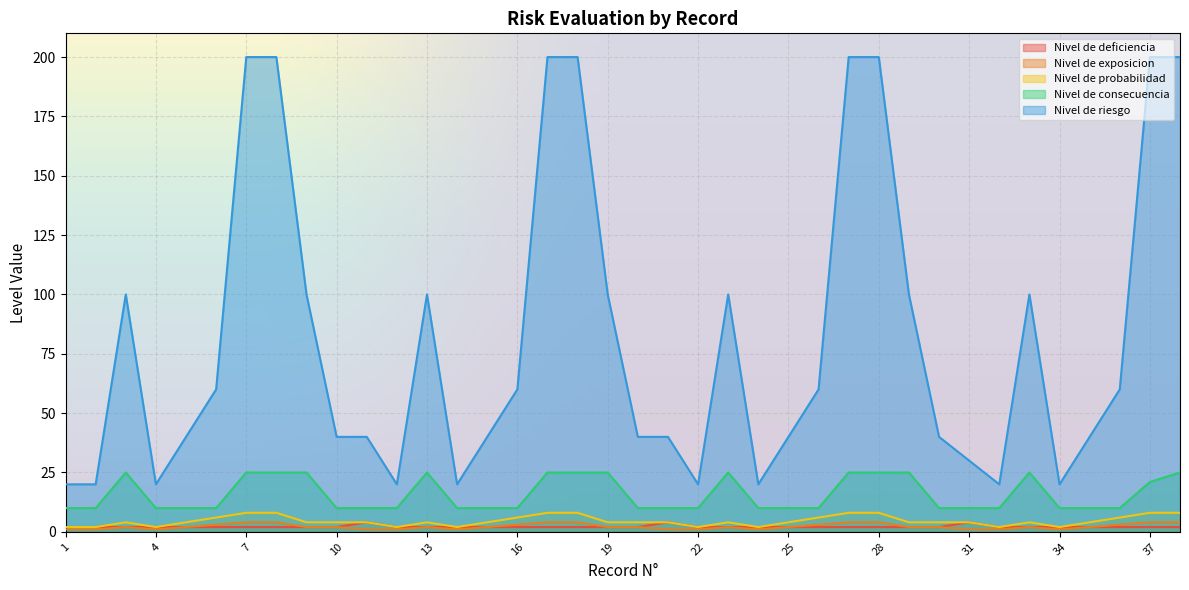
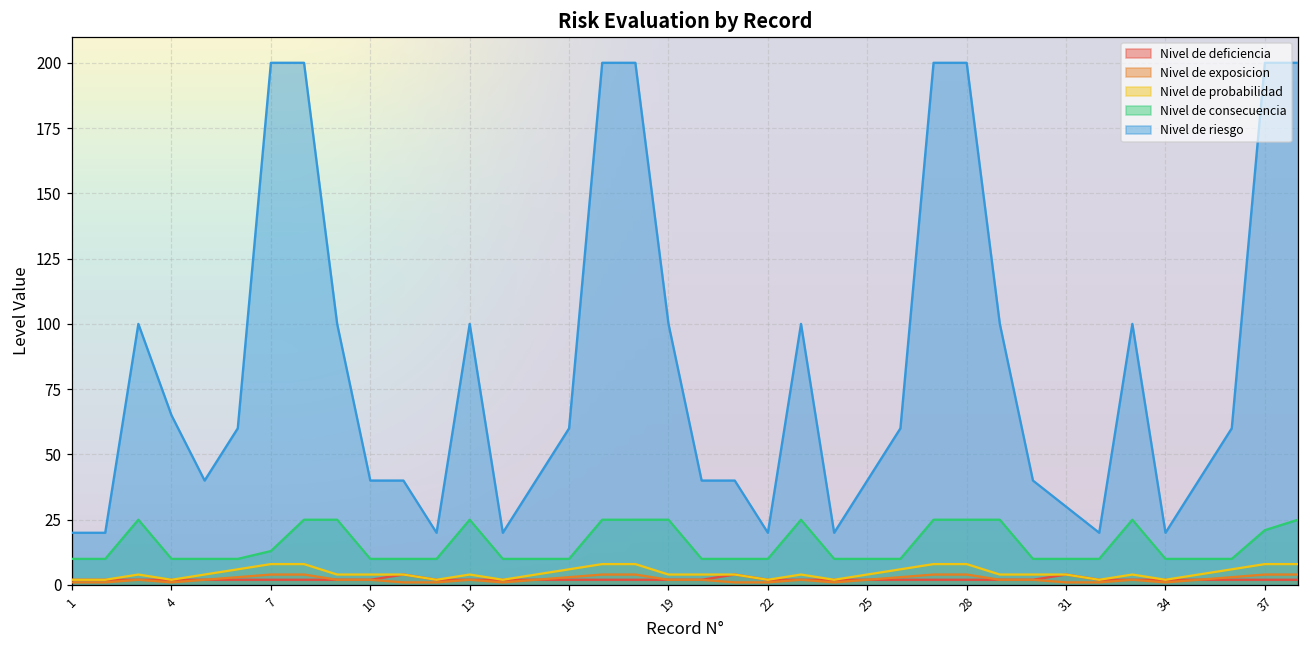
  {
    "Nivel de consecuencia": {
      "1": 10,
      "4": 10,
-     "7": 25,
+     "7": 13,
      "10": 10,
      "13": 25,
      "16": 10,
      "19": 25,
      "22": 10,
      "25": 10,
      "28": 25,
      "31": 10,
      "34": 10,
      "37": 21
    },
    "Nivel de riesgo": {
      "1": 20,
-     "4": 20,
+     "4": 65,
      "7": 200,
      "10": 40,
      "13": 100,
      "16": 60,
      "19": 100,
      "22": 20,
      "25": 40,
      "28": 200,
      "31": 30,
      "34": 20
    }
  }
